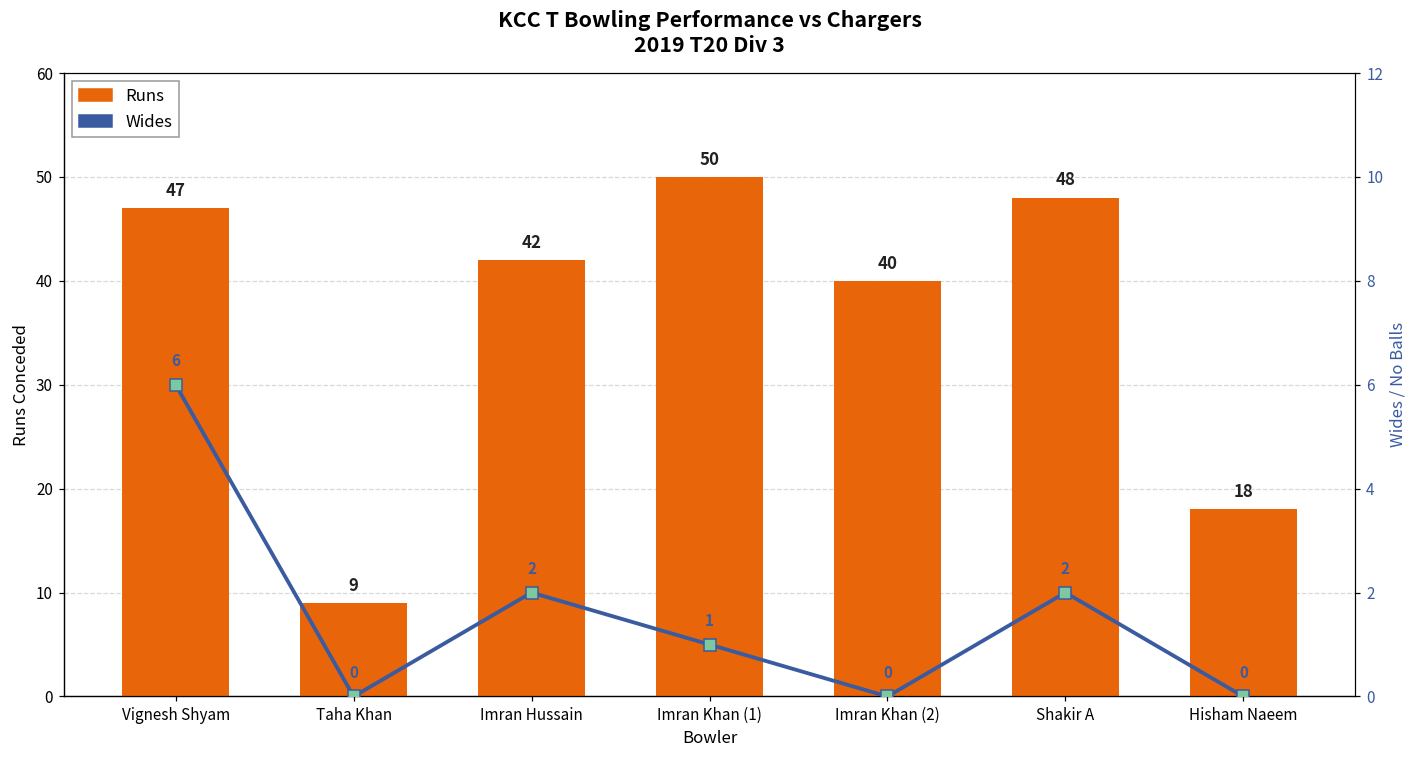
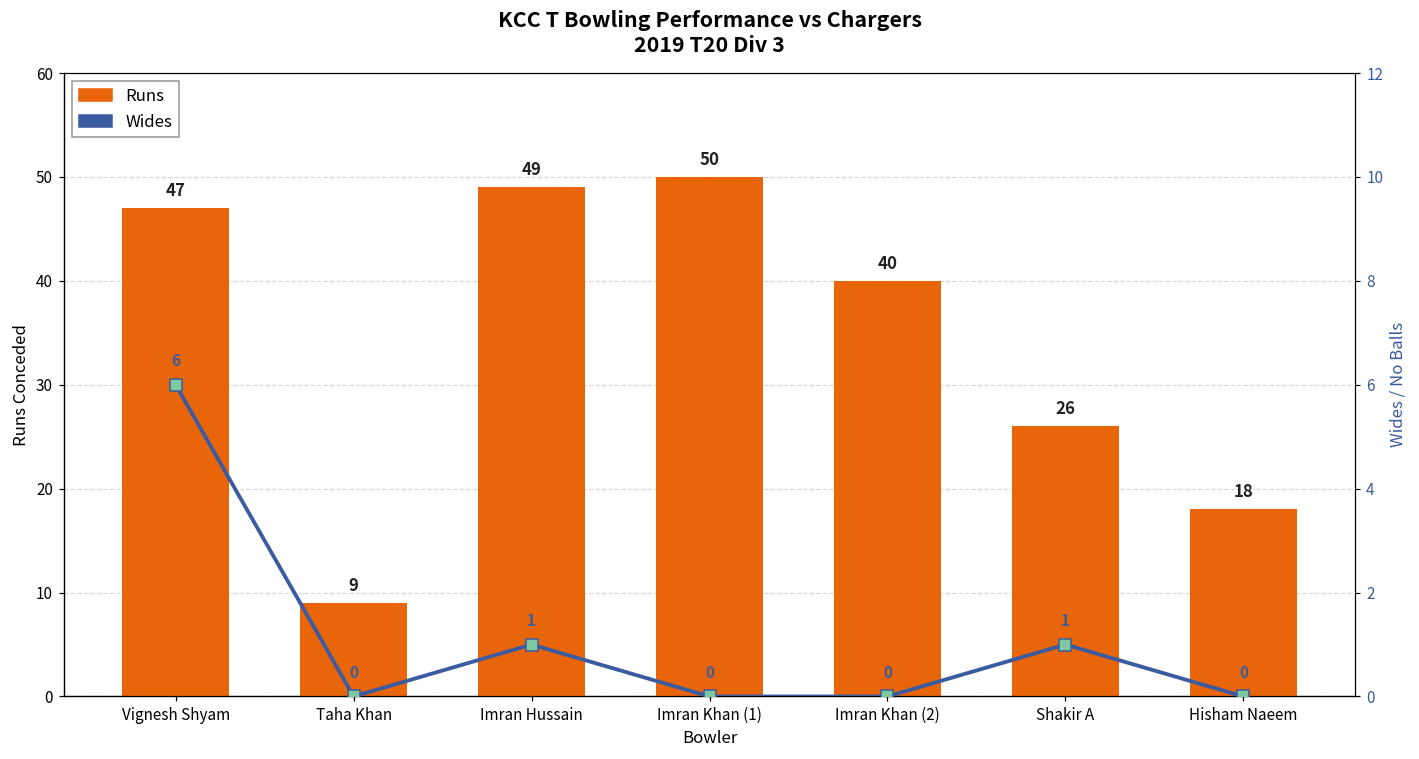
  {
    "Runs": {
      "Vignesh Shyam": 47,
      "Taha Khan": 9,
-     "Imran Hussain": 42,
+     "Imran Hussain": 49,
      "Imran Khan (1)": 50,
      "Imran Khan (2)": 40,
-     "Shakir A": 48,
+     "Shakir A": 26,
      "Hisham Naeem": 18
    },
    "Wides": {
      "Vignesh Shyam": 6,
      "Taha Khan": 0,
-     "Imran Hussain": 2,
-     "Imran Khan (1)": 1,
+     "Imran Hussain": 1,
+     "Imran Khan (1)": 0,
      "Imran Khan (2)": 0,
-     "Shakir A": 2,
+     "Shakir A": 1,
      "Hisham Naeem": 0
    }
  }
